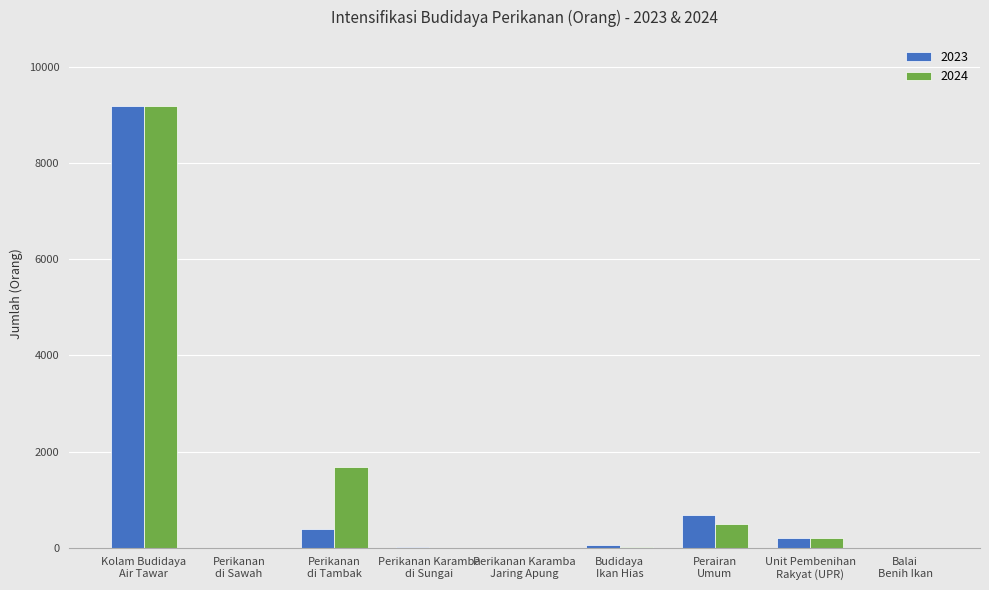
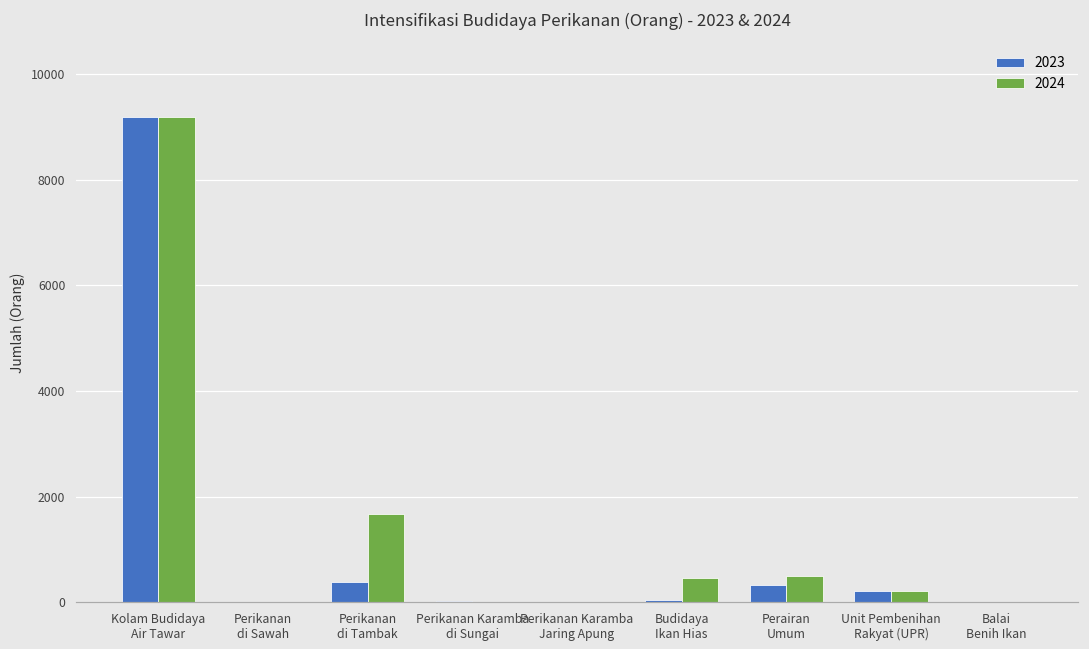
  {
    "2023": {
      "Kolam Budidaya Air Tawar": 9200,
      "Perikanan di Sawah": 0,
      "Perikanan di Tambak": 400,
      "Perikanan Karamba Jaring Apung": 0,
      "Budidaya Ikan Hias": 100,
-     "Perairan Umum": 700,
+     "Perairan Umum": 300,
      "Unit Pembenihan Rakyat (UPR)": 200,
      "Balai Benih Ikan": 0
    },
    "2024": {
      "Kolam Budidaya Air Tawar": 9200,
      "Perikanan di Sawah": 0,
      "Perikanan di Tambak": 1700,
      "Perikanan Karamba di Sungai": 0,
      "Perikanan Karamba Jaring Apung": 0,
-     "Budidaya Ikan Hias": 0,
+     "Budidaya Ikan Hias": 500,
      "Perairan Umum": 500,
      "Unit Pembenihan Rakyat (UPR)": 200,
      "Balai Benih Ikan": 0
    }
  }
